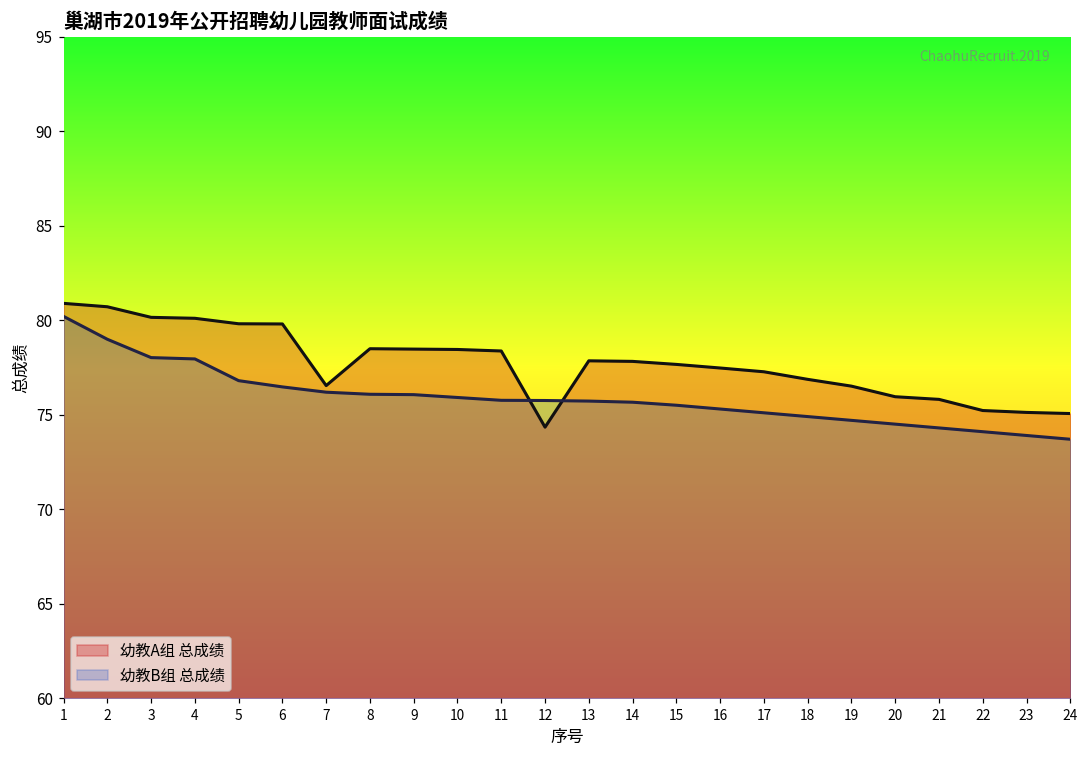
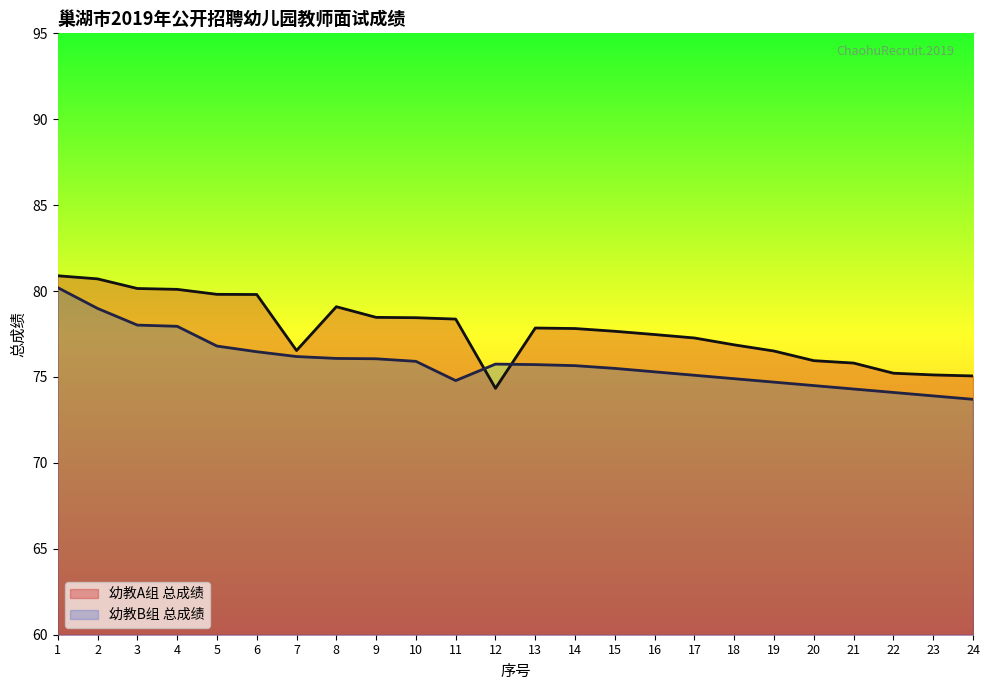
  {
    "幼教A组 总成绩": {
      "1": 80.9,
      "2": 80.7,
      "3": 80.2,
      "4": 80.1,
      "5": 79.8,
      "6": 79.8,
      "7": 76.5,
-     "8": 78.5,
+     "8": 79.1,
      "9": 78.5,
      "10": 78.5,
      "11": 78.4,
      "12": 74.3,
      "13": 77.9,
      "14": 77.8,
      "15": 77.7,
      "16": 77.5,
      "17": 77.3,
      "18": 76.9,
      "19": 76.5,
      "20": 76.0,
      "21": 75.8,
      "22": 75.2,
      "23": 75.1,
      "24": 75.1
    },
    "幼教B组 总成绩": {
      "1": 80.2,
      "2": 79.0,
      "3": 78.0,
      "4": 78.0,
      "5": 76.8,
      "6": 76.5,
      "7": 76.2,
      "8": 76.1,
      "9": 76.1,
      "10": 75.9,
-     "11": 75.8,
+     "11": 74.8,
      "12": 75.8,
      "13": 75.7,
      "14": 75.7,
      "15": 75.5,
      "16": 75.3,
      "17": 75.1,
      "18": 74.9,
      "19": 74.7,
      "20": 74.5,
      "21": 74.3,
      "22": 74.1,
      "23": 73.9,
      "24": 73.7
    }
  }
